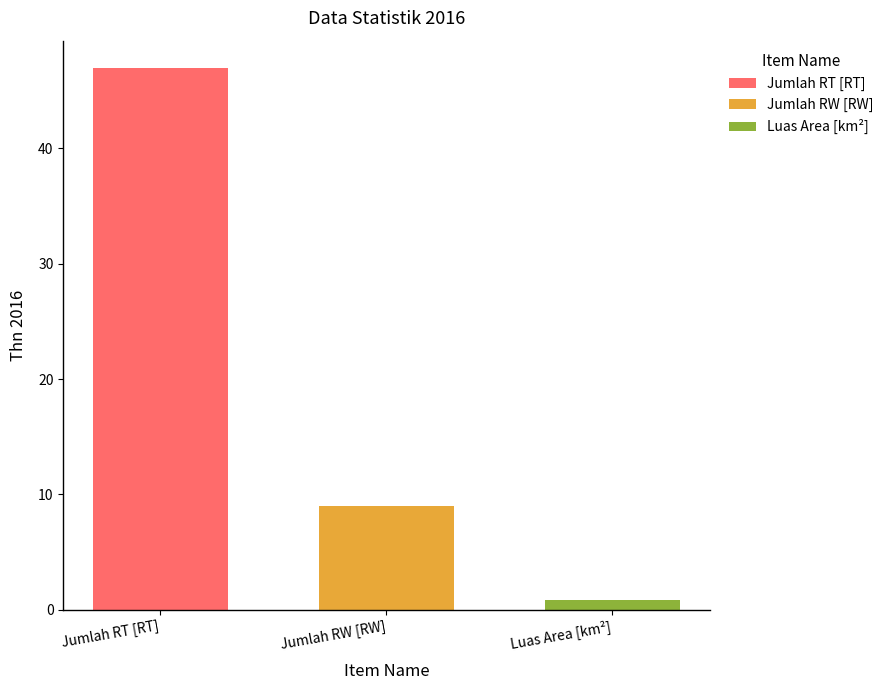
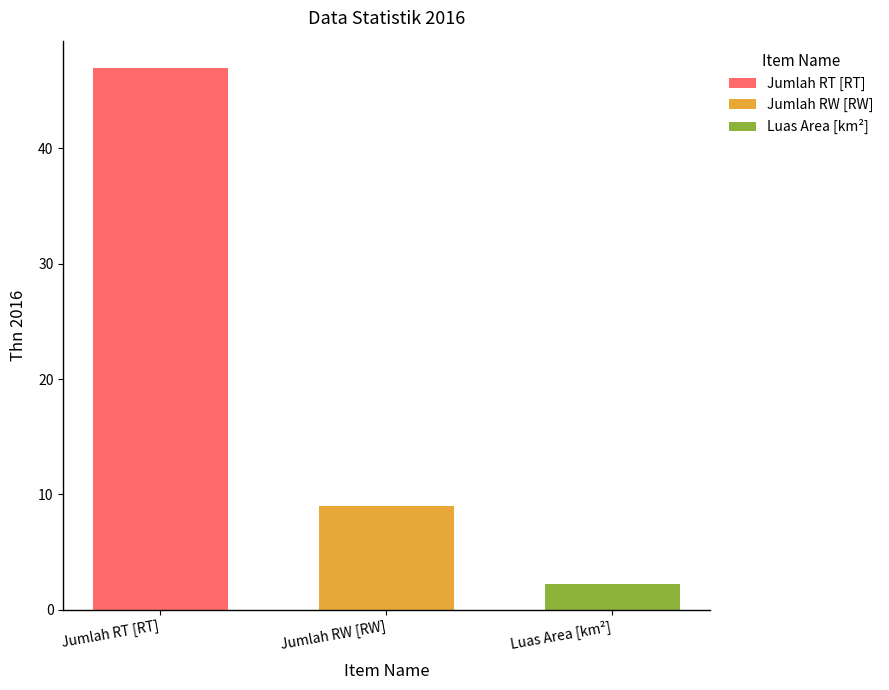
  {
    "Jumlah RW [RW]": {
      "Jumlah RW [RW]": 9.0
    },
    "Luas Area [km²]": {
-     "Luas Area [km²]": 0.8
+     "Luas Area [km²]": 2.3
    }
  }
